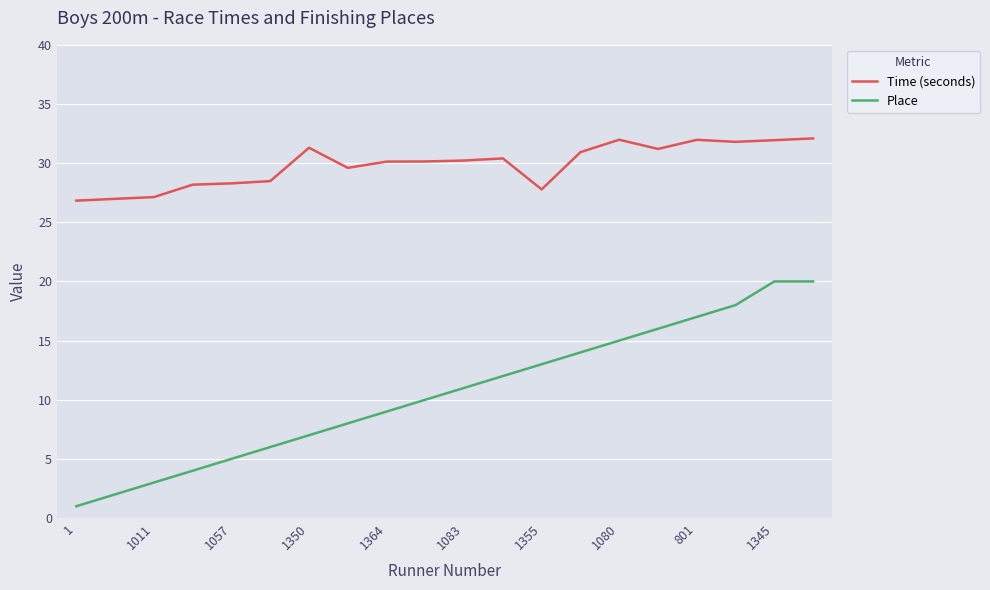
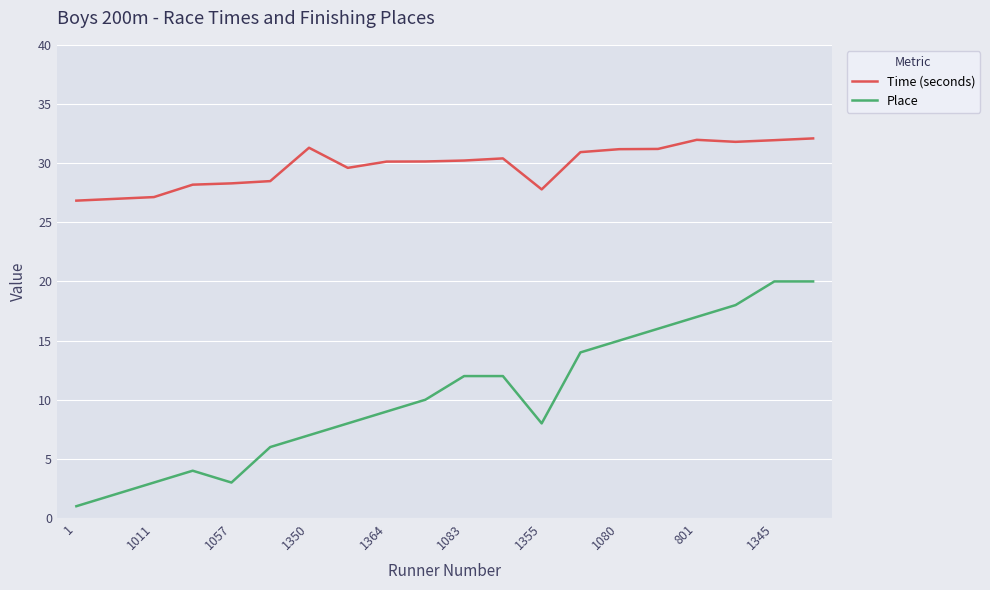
  {
    "Time (seconds)": {
      "1011": 27.1,
      "1057": 28.3,
      "1350": 31.3,
      "1364": 30.1,
      "1083": 30.2,
      "1355": 27.8,
-     "1080": 32.0,
+     "1080": 31.2,
      "801": 32.0,
      "1345": 31.9
    },
    "Place": {
      "1011": 3,
-     "1057": 5,
+     "1057": 3,
      "1350": 7,
      "1364": 9,
-     "1083": 11,
-     "1355": 13,
+     "1083": 12,
+     "1355": 8,
      "1080": 15,
      "801": 17,
      "1345": 20
    }
  }
